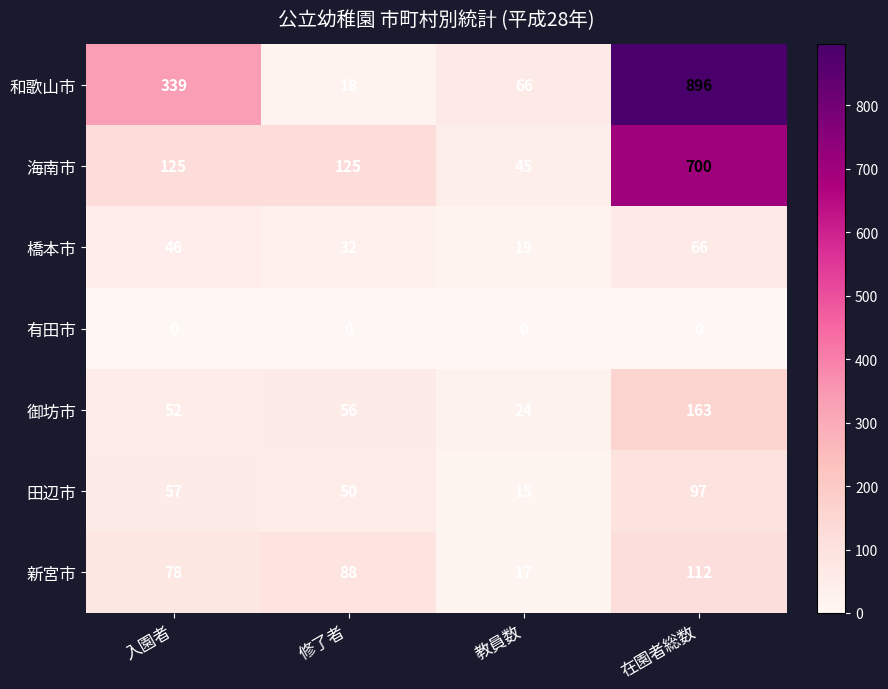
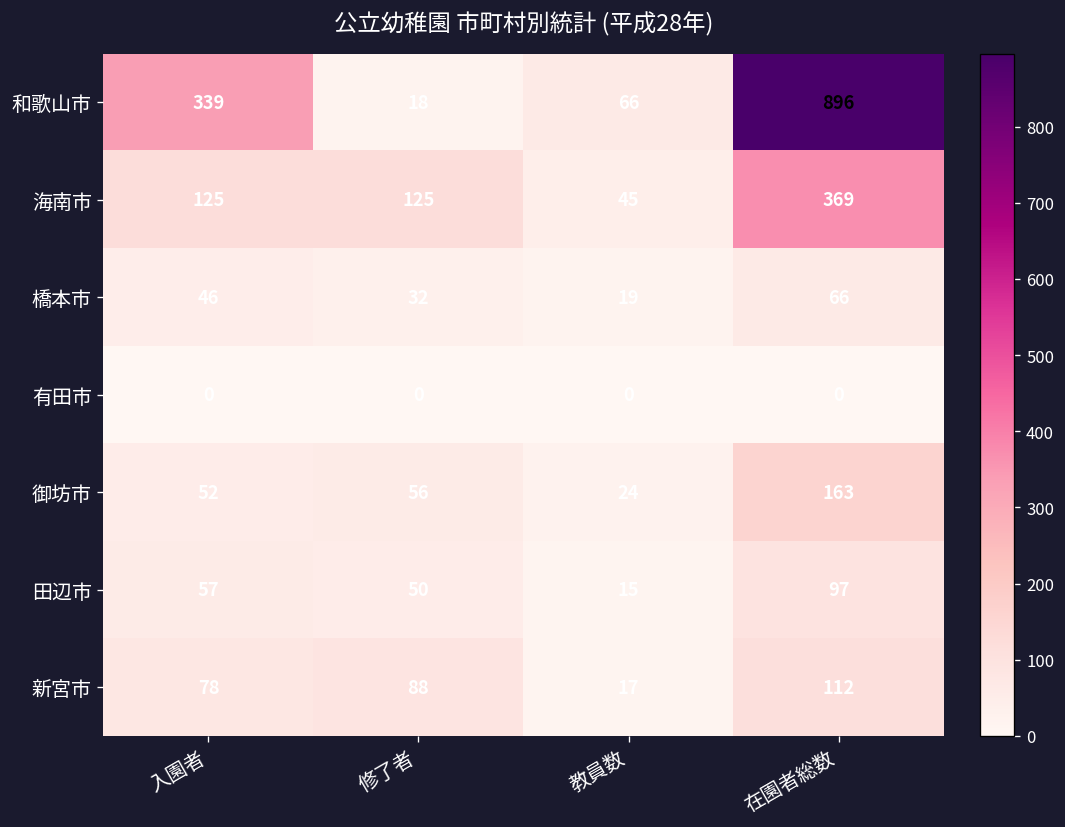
  {
    "和歌山市": {
      "入園者": 339,
      "在園者総数": 896
    },
    "海南市": {
-     "在園者総数": 700
+     "在園者総数": 369
    }
  }
